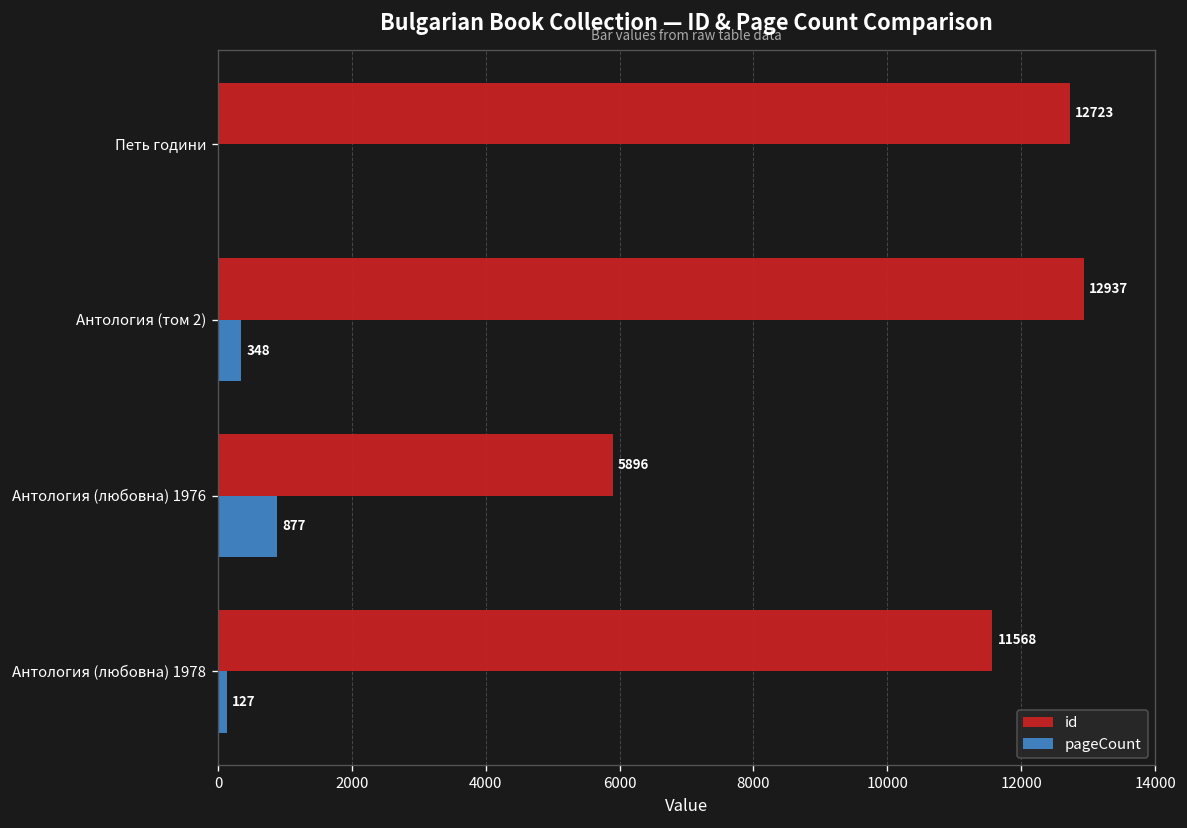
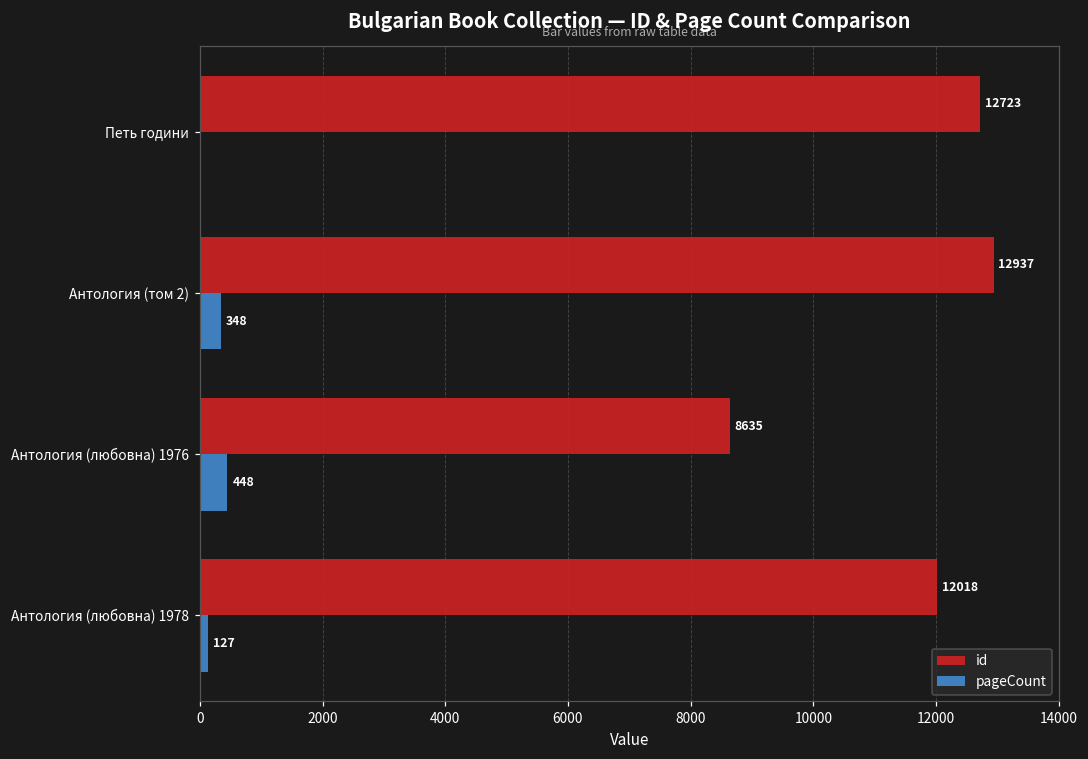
  {
    "id": {
      "Петь години": 12723,
      "Антология (том 2)": 12937,
-     "Антология (любовна) 1976": 5896,
-     "Антология (любовна) 1978": 11568
+     "Антология (любовна) 1976": 8635,
+     "Антология (любовна) 1978": 12018
    },
    "pageCount": {
      "Антология (том 2)": 348,
-     "Антология (любовна) 1976": 877,
+     "Антология (любовна) 1976": 448,
      "Антология (любовна) 1978": 127
    }
  }
